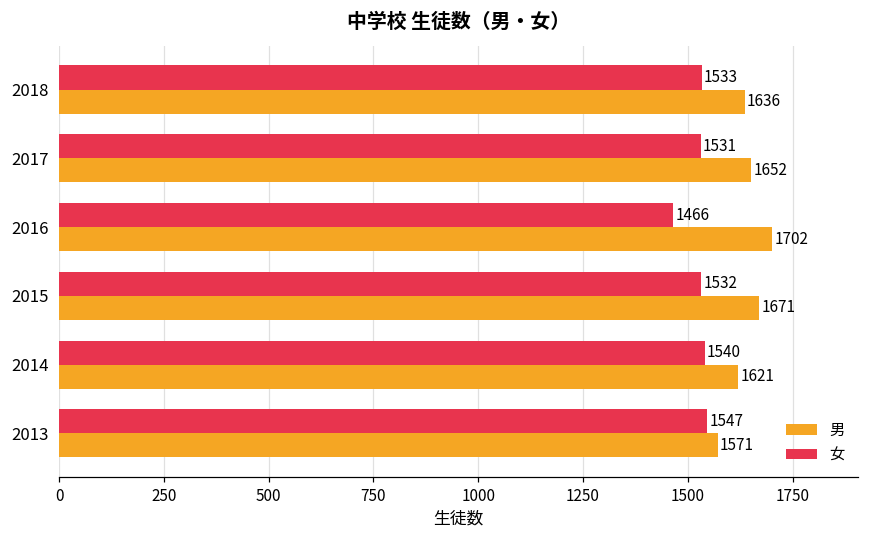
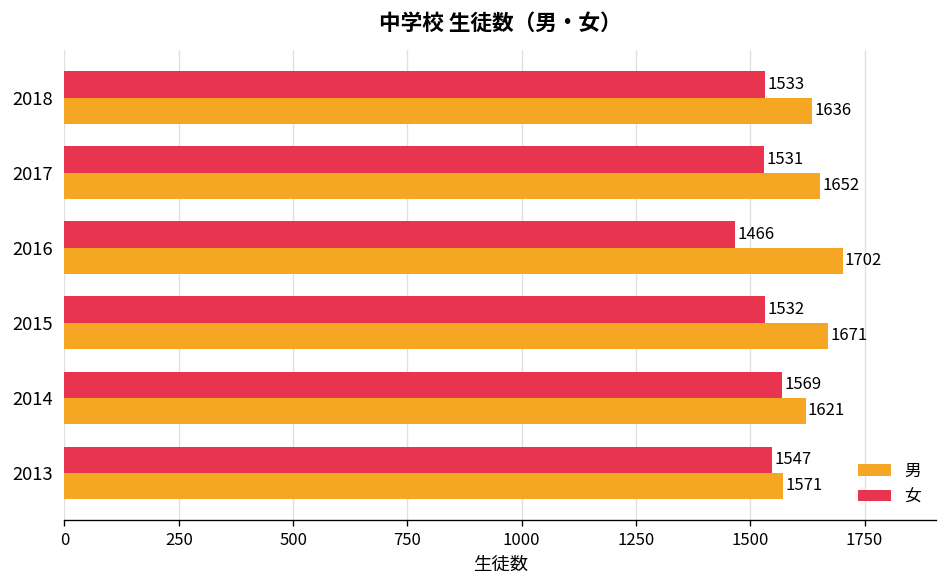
  {
    "男": {
      "2018": 1636,
      "2017": 1652,
      "2016": 1702,
      "2015": 1671,
      "2014": 1621,
      "2013": 1571
    },
    "女": {
      "2018": 1533,
      "2017": 1531,
      "2016": 1466,
      "2015": 1532,
-     "2014": 1540,
+     "2014": 1569,
      "2013": 1547
    }
  }
